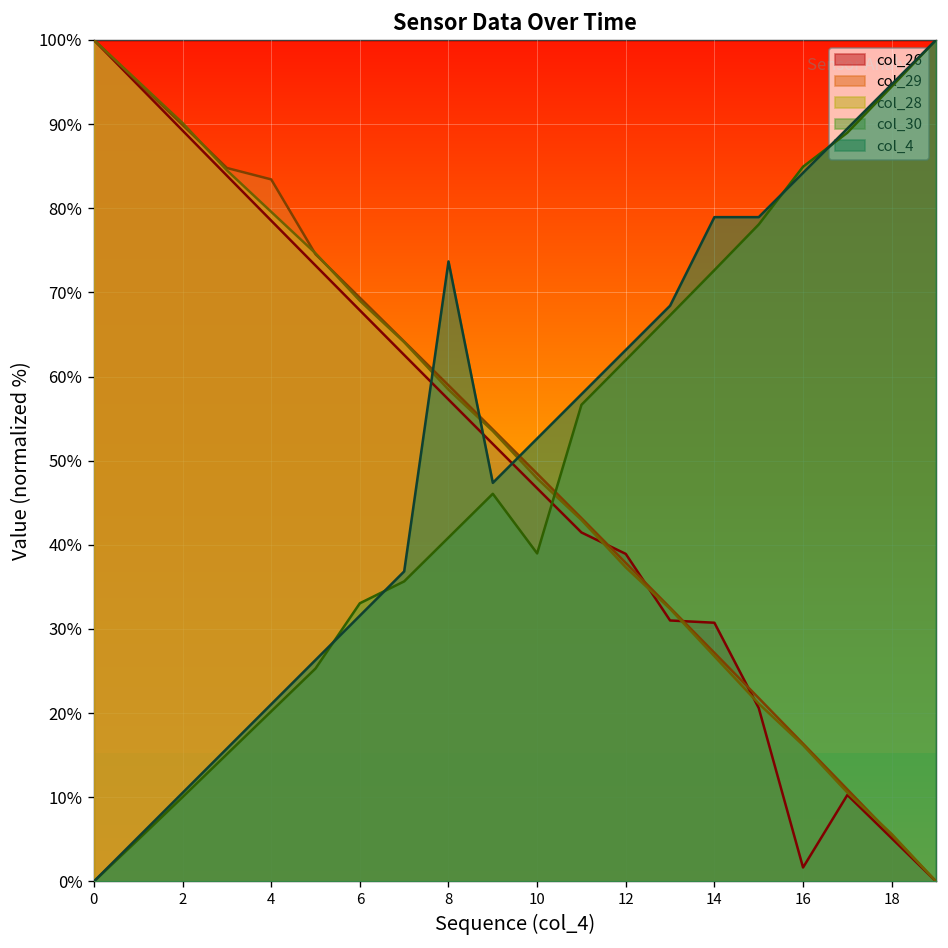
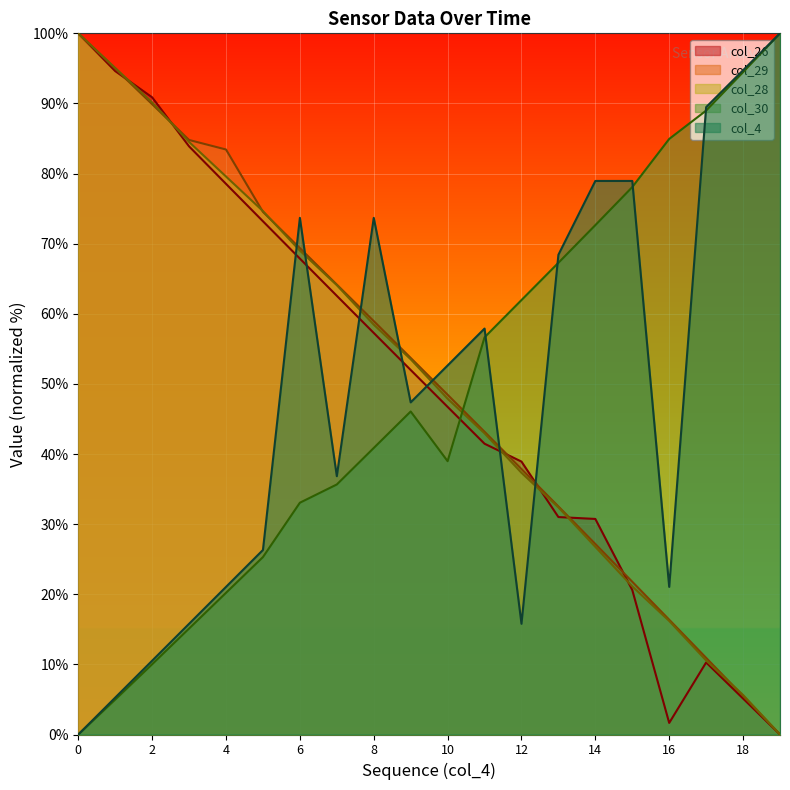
  {
    "col_26": {
-     "2": "89%",
+     "2": "91%",
      "4": "79%",
      "6": "68%",
      "8": "57%",
      "10": "47%",
      "12": "39%",
      "14": "31%",
      "16": "2%"
    },
    "col_29": {
      "4": "83%",
      "8": "59%",
      "10": "48%",
      "12": "38%",
      "14": "27%"
    },
    "col_28": {
      "4": "80%",
      "8": "58%",
      "10": "48%",
      "12": "37%",
      "14": "27%"
    },
    "col_30": {
      "2": "10%",
      "4": "20%",
      "6": "33%",
      "8": "41%",
      "10": "39%",
      "12": "62%",
      "14": "73%",
      "16": "85%"
    },
    "col_4": {
      "2": "11%",
      "4": "21%",
-     "6": "32%",
+     "6": "74%",
      "8": "74%",
      "10": "53%",
-     "12": "63%",
+     "12": "16%",
      "14": "79%",
-     "16": "84%"
+     "16": "21%"
    }
  }
